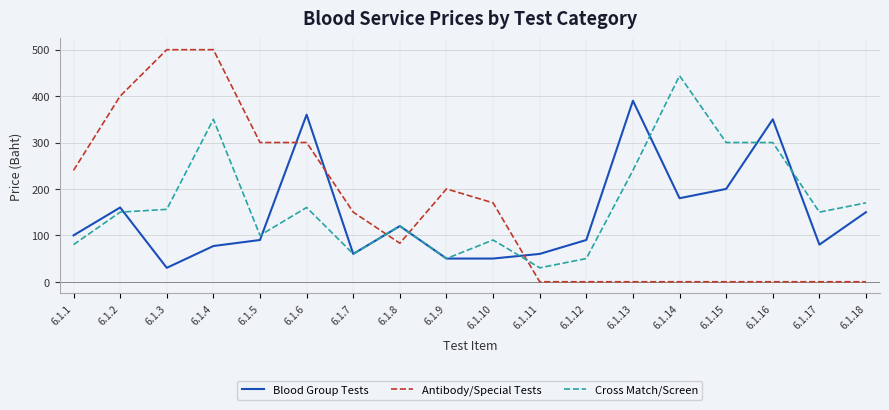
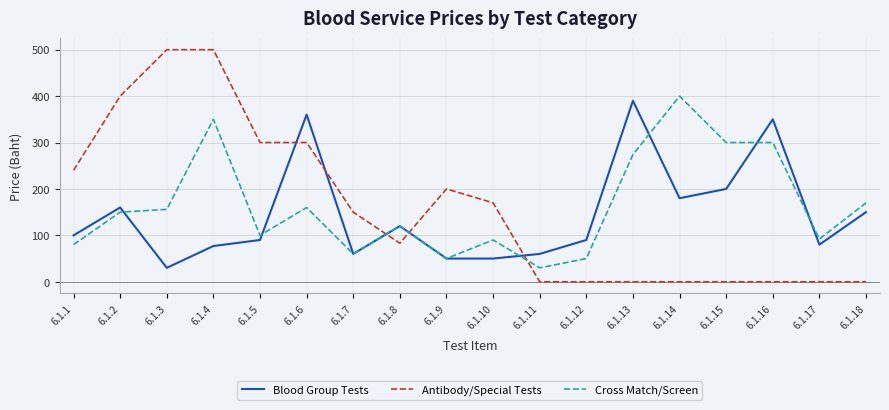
  {
    "Blood Group Tests": {
      "6.1.1": 100,
      "6.1.2": 160,
      "6.1.3": 30,
      "6.1.4": 80,
      "6.1.5": 90,
      "6.1.6": 360,
      "6.1.10": 50,
      "6.1.11": 60,
      "6.1.12": 90,
      "6.1.13": 390,
      "6.1.14": 180,
      "6.1.15": 200,
      "6.1.16": 350,
      "6.1.17": 80,
      "6.1.18": 150
    },
    "Antibody/Special Tests": {
      "6.1.1": 240,
      "6.1.2": 400,
      "6.1.3": 500,
      "6.1.4": 500,
      "6.1.5": 300,
      "6.1.6": 300,
      "6.1.7": 150,
      "6.1.8": 80,
      "6.1.9": 200,
      "6.1.10": 170,
      "6.1.11": 0,
      "6.1.12": 0,
      "6.1.13": 0,
      "6.1.14": 0,
      "6.1.15": 0,
      "6.1.16": 0,
      "6.1.17": 0,
      "6.1.18": 0
    },
    "Cross Match/Screen": {
      "6.1.1": 80,
      "6.1.2": 150,
      "6.1.3": 160,
      "6.1.4": 350,
      "6.1.5": 100,
      "6.1.6": 160,
      "6.1.10": 90,
      "6.1.11": 30,
      "6.1.12": 50,
-     "6.1.13": 240,
-     "6.1.14": 440,
+     "6.1.13": 270,
+     "6.1.14": 400,
      "6.1.15": 300,
      "6.1.16": 300,
-     "6.1.17": 150,
+     "6.1.17": 90,
      "6.1.18": 170
    }
  }
